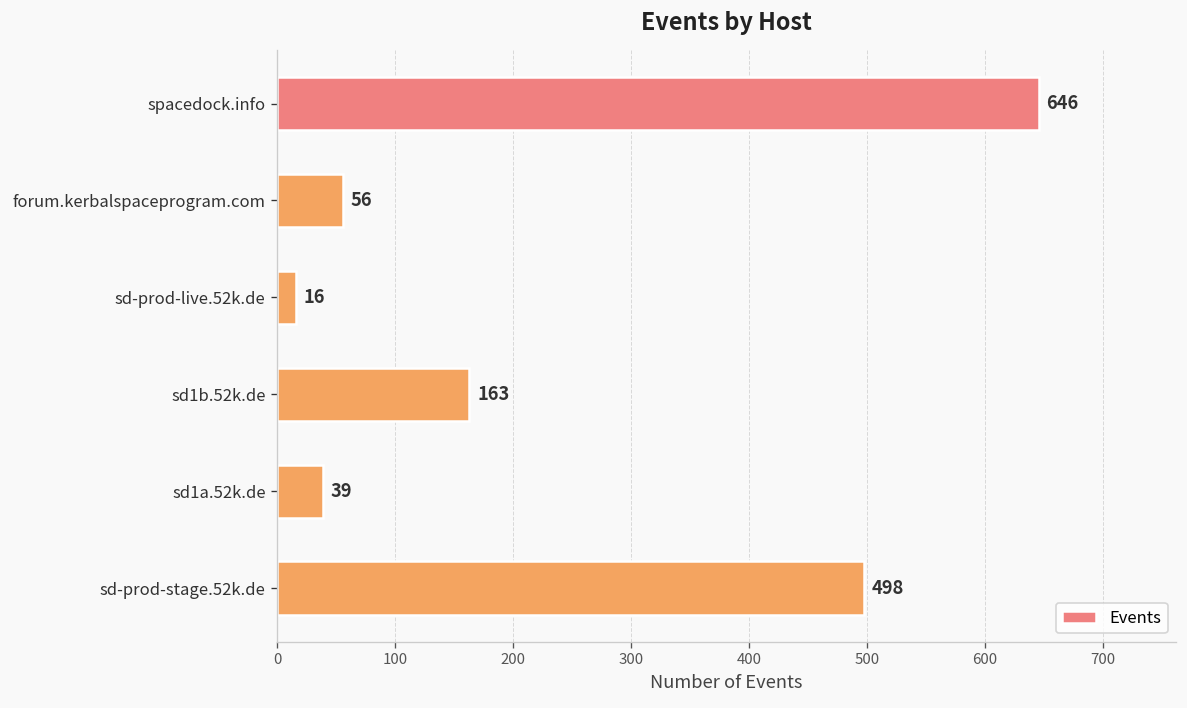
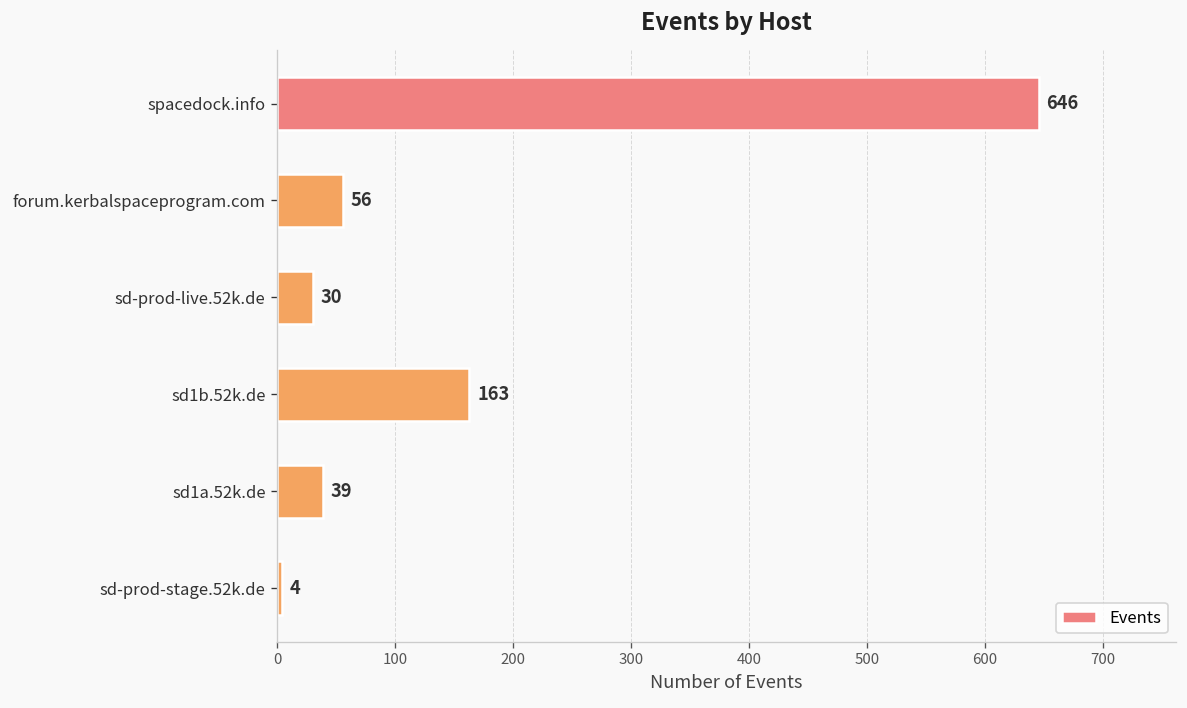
  {
    "spacedock.info": 646,
    "forum.kerbalspaceprogram.com": 56,
-   "sd-prod-live.52k.de": 16,
+   "sd-prod-live.52k.de": 30,
    "sd1b.52k.de": 163,
    "sd1a.52k.de": 39,
-   "sd-prod-stage.52k.de": 498
+   "sd-prod-stage.52k.de": 4
  }
